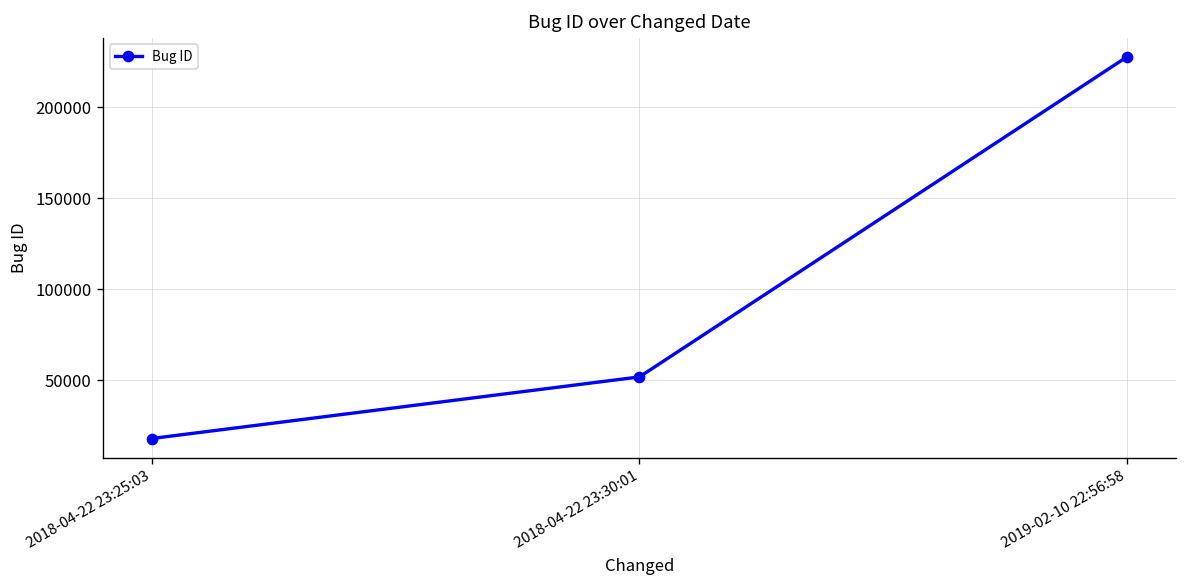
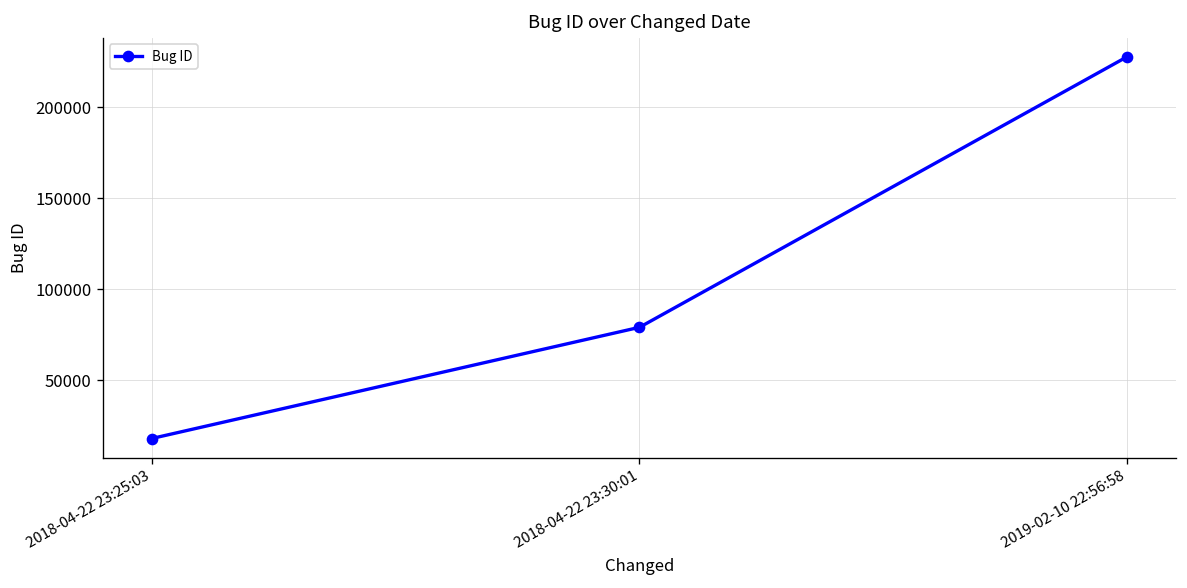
  {
    "2018-04-22 23:25:03": 18000,
-   "2018-04-22 23:30:01": 52000,
+   "2018-04-22 23:30:01": 79000,
    "2019-02-10 22:56:58": 228000
  }
